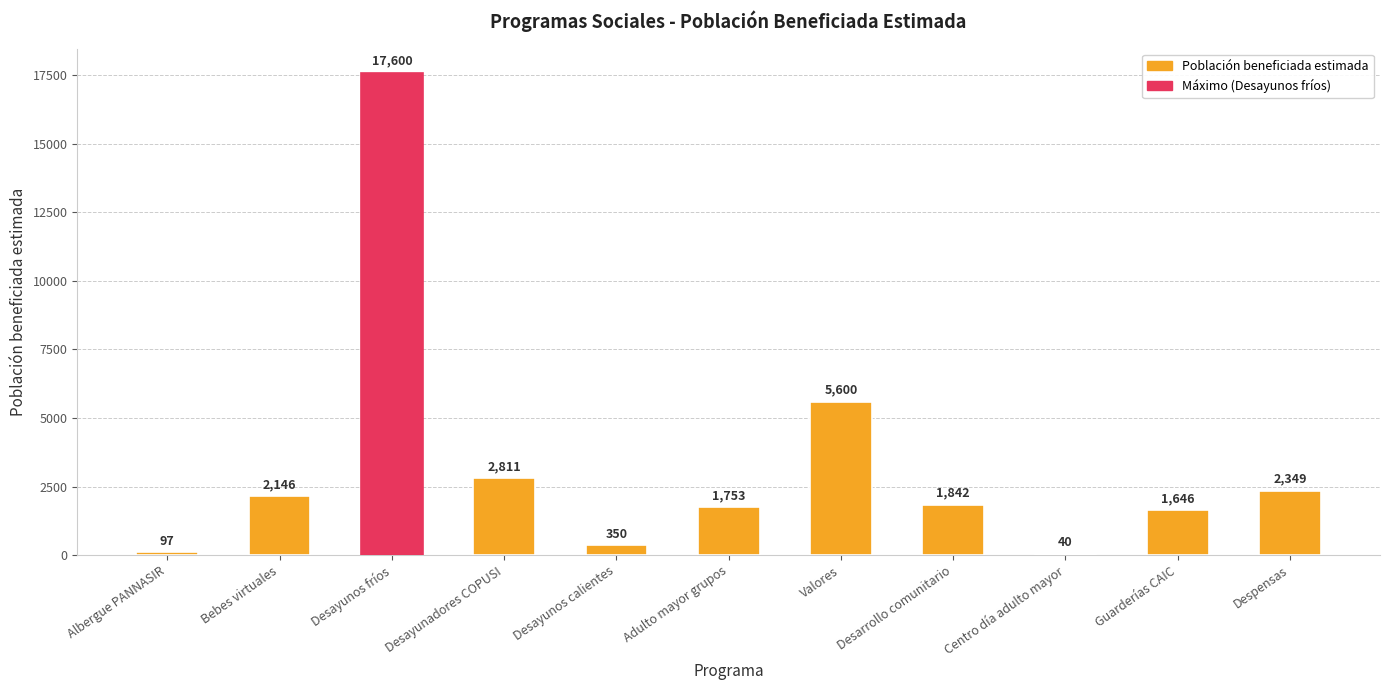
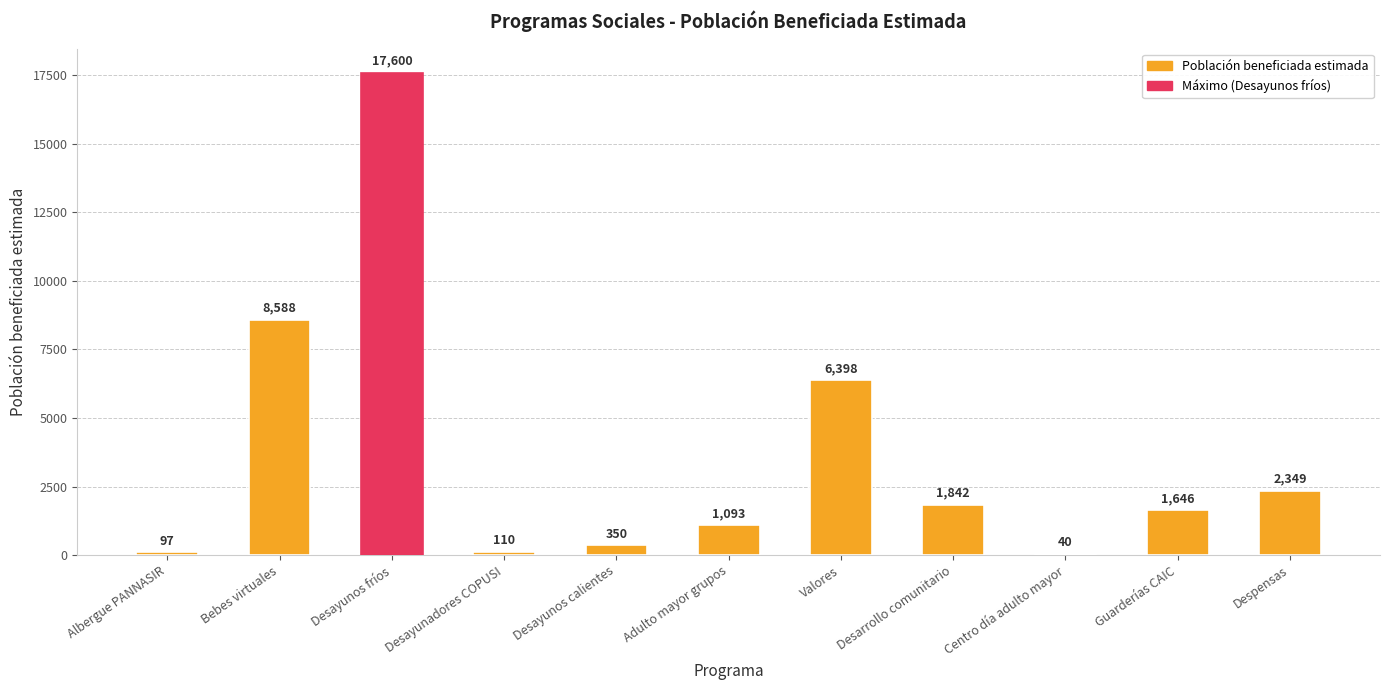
  {
    "Albergue PANNASIR": "97",
-   "Bebes virtuales": "2,146",
+   "Bebes virtuales": "8,588",
    "Desayunos fríos": "17,600",
-   "Desayunadores COPUSI": "2,811",
+   "Desayunadores COPUSI": "110",
    "Desayunos calientes": "350",
-   "Adulto mayor grupos": "1,753",
-   "Valores": "5,600",
+   "Adulto mayor grupos": "1,093",
+   "Valores": "6,398",
    "Desarrollo comunitario": "1,842",
    "Centro día adulto mayor": "40",
    "Guarderías CAIC": "1,646",
    "Despensas": "2,349"
  }
